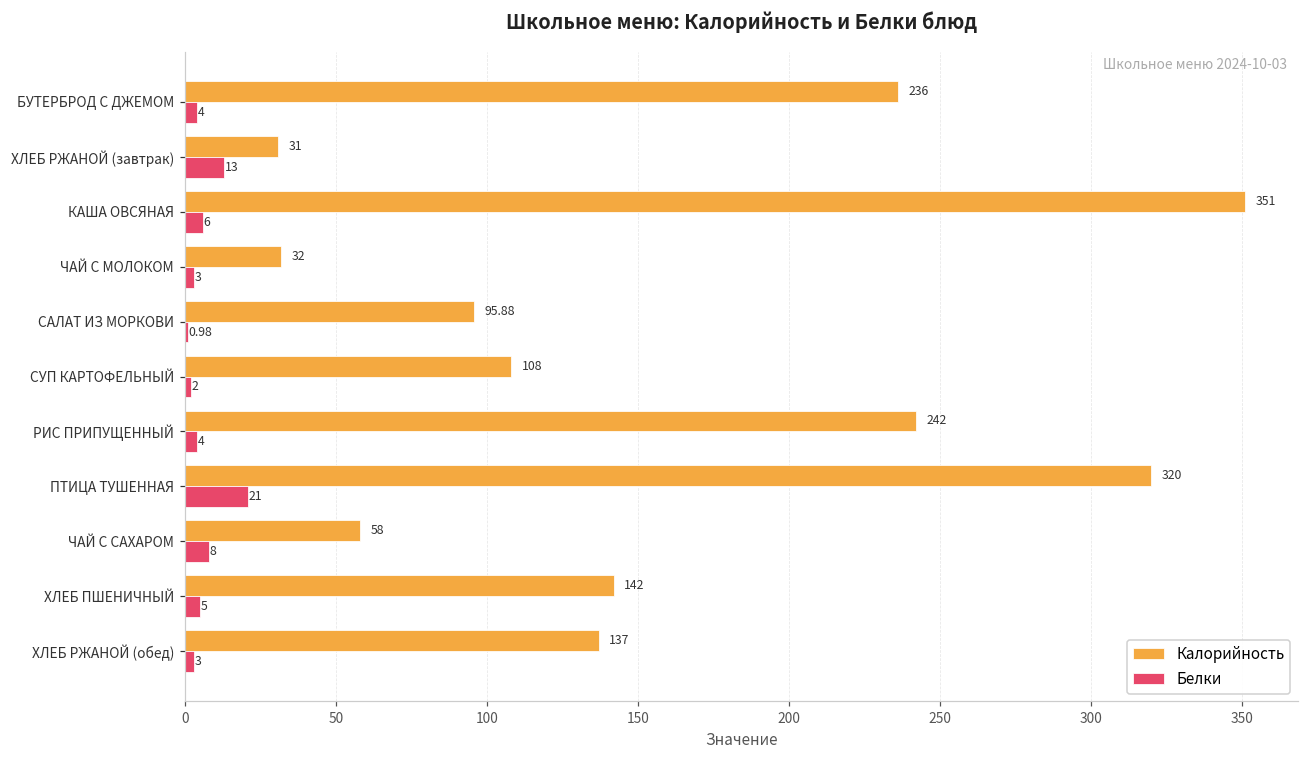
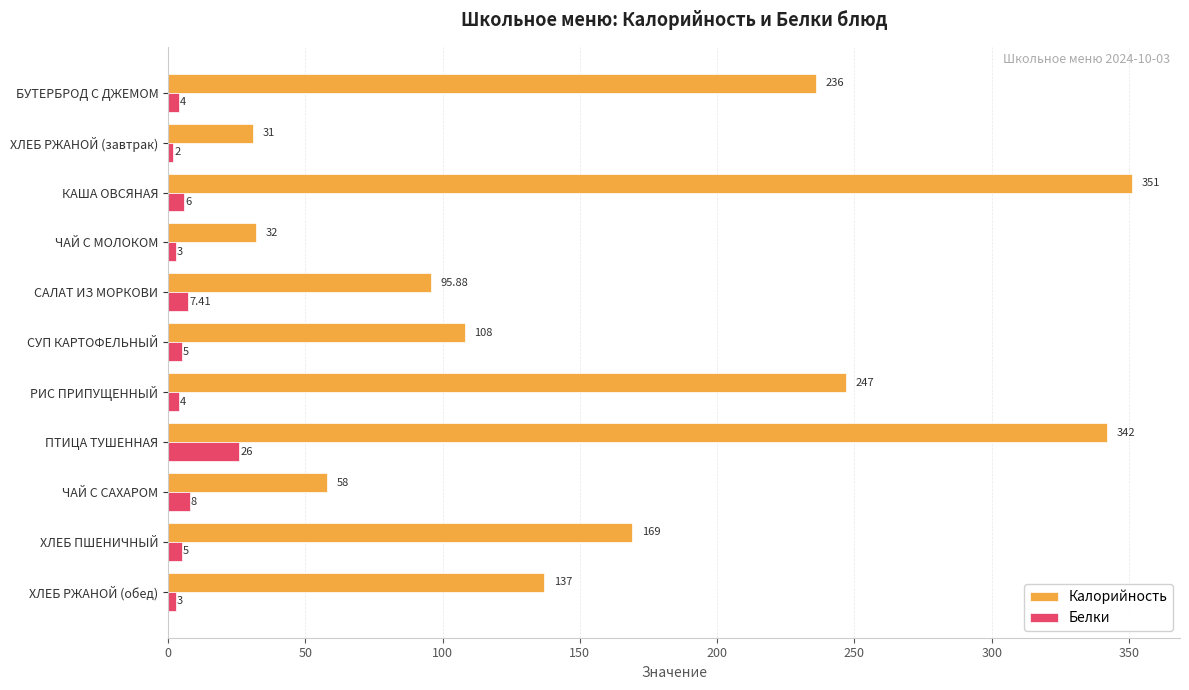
  {
    "Калорийность": {
      "БУТЕРБРОД С ДЖЕМОМ": 236,
      "ХЛЕБ РЖАНОЙ (завтрак)": 31,
      "КАША ОВСЯНАЯ": 351,
      "ЧАЙ С МОЛОКОМ": 32,
      "САЛАТ ИЗ МОРКОВИ": 95.88,
      "СУП КАРТОФЕЛЬНЫЙ": 108,
-     "РИС ПРИПУЩЕННЫЙ": 242,
-     "ПТИЦА ТУШЕННАЯ": 320,
+     "РИС ПРИПУЩЕННЫЙ": 247,
+     "ПТИЦА ТУШЕННАЯ": 342,
      "ЧАЙ С САХАРОМ": 58,
-     "ХЛЕБ ПШЕНИЧНЫЙ": 142,
+     "ХЛЕБ ПШЕНИЧНЫЙ": 169,
      "ХЛЕБ РЖАНОЙ (обед)": 137
    },
    "Белки": {
      "БУТЕРБРОД С ДЖЕМОМ": 4,
-     "ХЛЕБ РЖАНОЙ (завтрак)": 13,
+     "ХЛЕБ РЖАНОЙ (завтрак)": 2,
      "КАША ОВСЯНАЯ": 6,
      "ЧАЙ С МОЛОКОМ": 3,
-     "САЛАТ ИЗ МОРКОВИ": 0.98,
-     "СУП КАРТОФЕЛЬНЫЙ": 2,
+     "САЛАТ ИЗ МОРКОВИ": 7.41,
+     "СУП КАРТОФЕЛЬНЫЙ": 5,
      "РИС ПРИПУЩЕННЫЙ": 4,
-     "ПТИЦА ТУШЕННАЯ": 21,
+     "ПТИЦА ТУШЕННАЯ": 26,
      "ЧАЙ С САХАРОМ": 8,
      "ХЛЕБ ПШЕНИЧНЫЙ": 5,
      "ХЛЕБ РЖАНОЙ (обед)": 3
    }
  }
